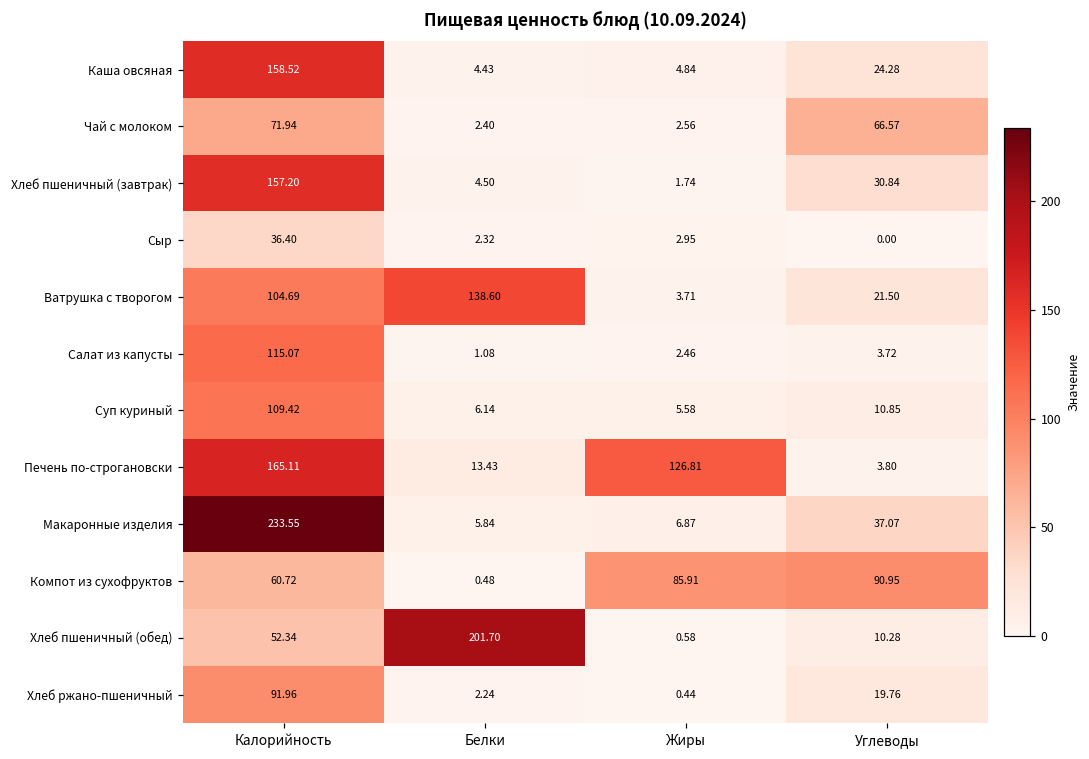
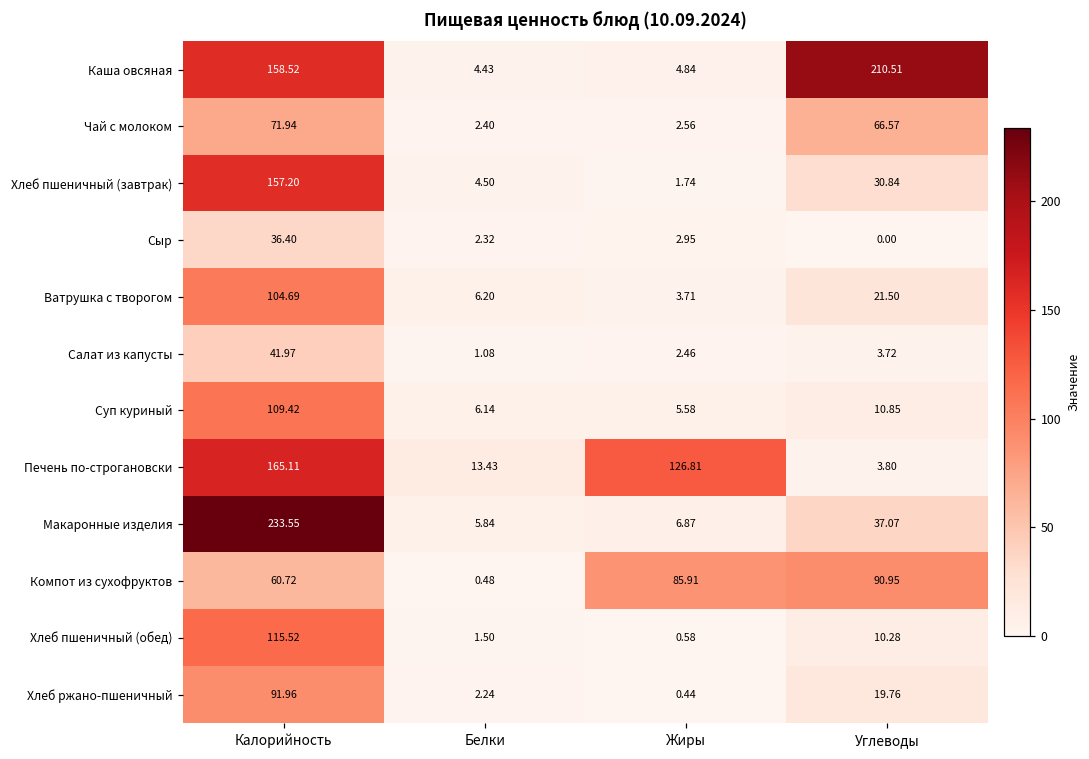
  {
    "Каша овсяная": {
      "Калорийность": 158.52,
      "Белки": 4.43,
      "Жиры": 4.84,
-     "Углеводы": 24.28
+     "Углеводы": 210.51
    },
    "Чай с молоком": {
      "Калорийность": 71.94,
      "Белки": 2.40,
      "Жиры": 2.56,
      "Углеводы": 66.57
    },
    "Хлеб пшеничный (завтрак)": {
      "Калорийность": 157.20,
      "Белки": 4.50,
      "Жиры": 1.74,
      "Углеводы": 30.84
    },
    "Сыр": {
      "Калорийность": 36.40,
      "Белки": 2.32,
      "Жиры": 2.95,
      "Углеводы": 0.00
    },
    "Ватрушка с творогом": {
      "Калорийность": 104.69,
-     "Белки": 138.60,
+     "Белки": 6.20,
      "Жиры": 3.71,
      "Углеводы": 21.50
    },
    "Салат из капусты": {
-     "Калорийность": 115.07,
+     "Калорийность": 41.97,
      "Белки": 1.08,
      "Жиры": 2.46,
      "Углеводы": 3.72
    },
    "Суп куриный": {
      "Калорийность": 109.42,
      "Белки": 6.14,
      "Жиры": 5.58,
      "Углеводы": 10.85
    },
    "Печень по-строгановски": {
      "Калорийность": 165.11,
      "Белки": 13.43,
      "Жиры": 126.81,
      "Углеводы": 3.80
    },
    "Макаронные изделия": {
      "Калорийность": 233.55,
      "Белки": 5.84,
      "Жиры": 6.87,
      "Углеводы": 37.07
    },
    "Компот из сухофруктов": {
      "Калорийность": 60.72,
      "Белки": 0.48,
      "Жиры": 85.91,
      "Углеводы": 90.95
    },
    "Хлеб пшеничный (обед)": {
-     "Калорийность": 52.34,
-     "Белки": 201.70,
+     "Калорийность": 115.52,
+     "Белки": 1.50,
      "Жиры": 0.58,
      "Углеводы": 10.28
    },
    "Хлеб ржано-пшеничный": {
      "Калорийность": 91.96,
      "Белки": 2.24,
      "Жиры": 0.44,
      "Углеводы": 19.76
    }
  }
